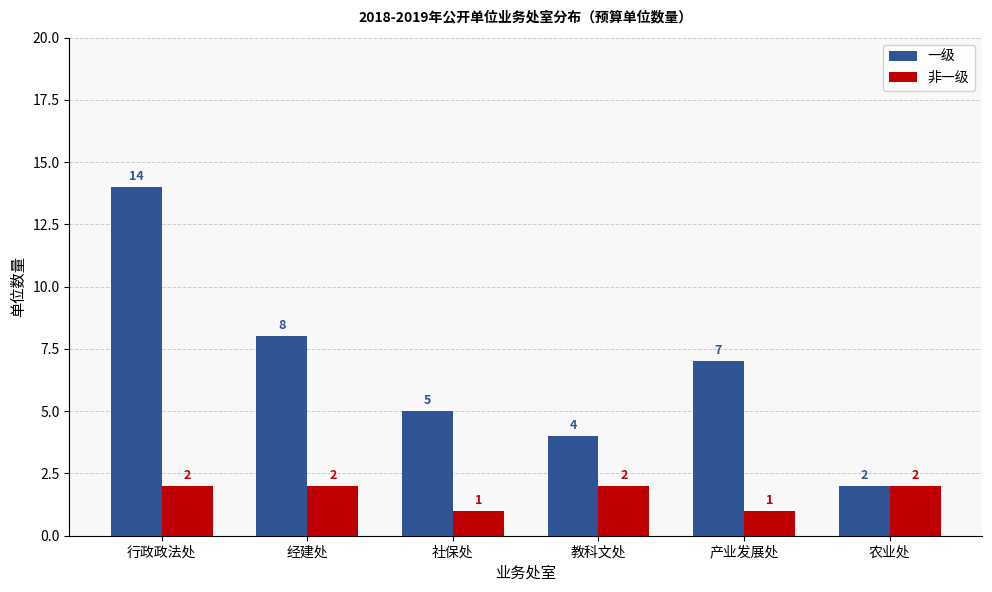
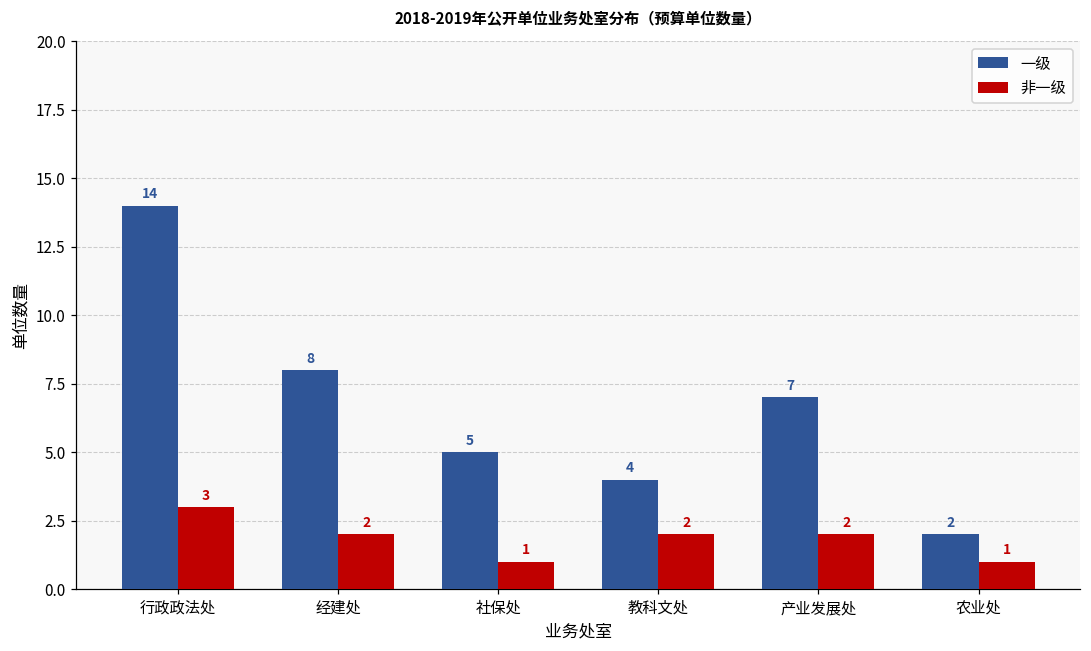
  {
    "一级": {
      "行政政法处": 14,
      "经建处": 8,
      "社保处": 5,
      "教科文处": 4,
      "产业发展处": 7,
      "农业处": 2
    },
    "非一级": {
-     "行政政法处": 2,
+     "行政政法处": 3,
      "经建处": 2,
      "社保处": 1,
      "教科文处": 2,
-     "产业发展处": 1,
-     "农业处": 2
+     "产业发展处": 2,
+     "农业处": 1
    }
  }
